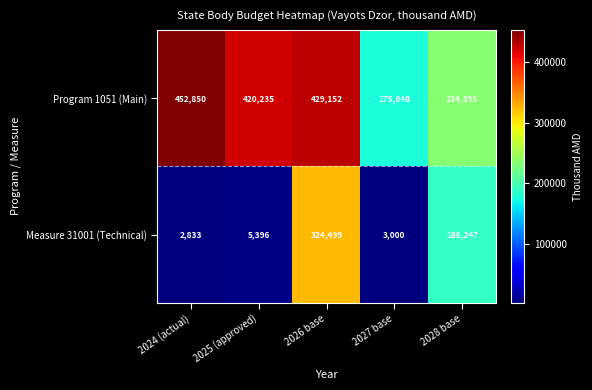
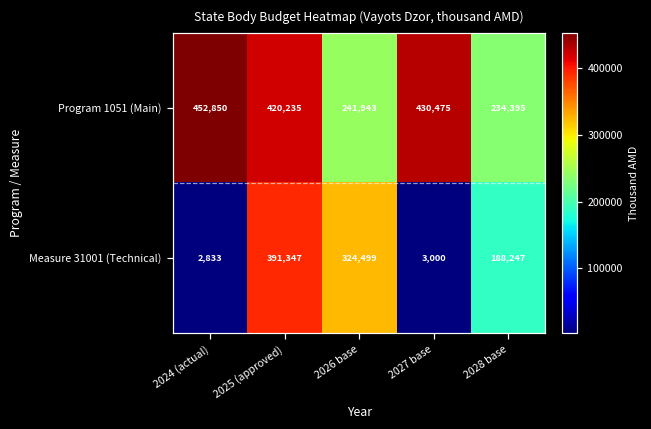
  {
    "Program 1051 (Main)": {
      "2024 (actual)": "452,850",
      "2025 (approved)": "420,235",
-     "2026 base": "429,152",
-     "2027 base": "175,848",
+     "2026 base": "241,943",
+     "2027 base": "430,475",
      "2028 base": "234,395"
    },
    "Measure 31001 (Technical)": {
      "2024 (actual)": "2,833",
-     "2025 (approved)": "5,396",
+     "2025 (approved)": "391,347",
      "2026 base": "324,499",
      "2027 base": "3,000",
      "2028 base": "188,247"
    }
  }
